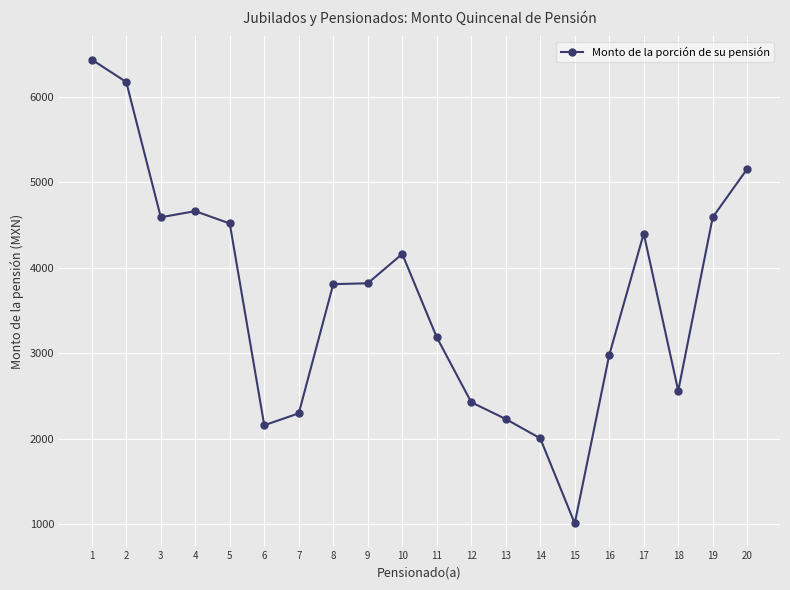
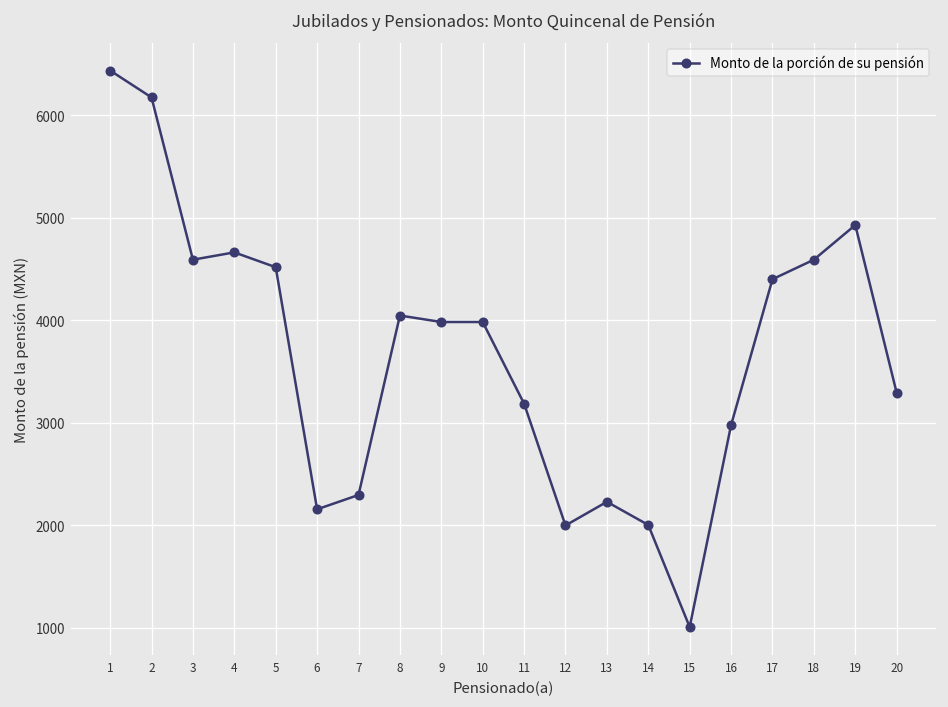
  {
    "1": 6400,
    "2": 6200,
    "3": 4600,
    "4": 4700,
    "5": 4500,
    "6": 2200,
    "7": 2300,
-   "8": 3800,
-   "9": 3800,
-   "10": 4200,
+   "8": 4000,
+   "9": 4000,
+   "10": 4000,
    "11": 3200,
-   "12": 2400,
+   "12": 2000,
    "13": 2200,
    "14": 2000,
    "15": 1000,
    "16": 3000,
    "17": 4400,
-   "18": 2600,
-   "19": 4600,
-   "20": 5200
+   "18": 4600,
+   "19": 4900,
+   "20": 3300
  }
